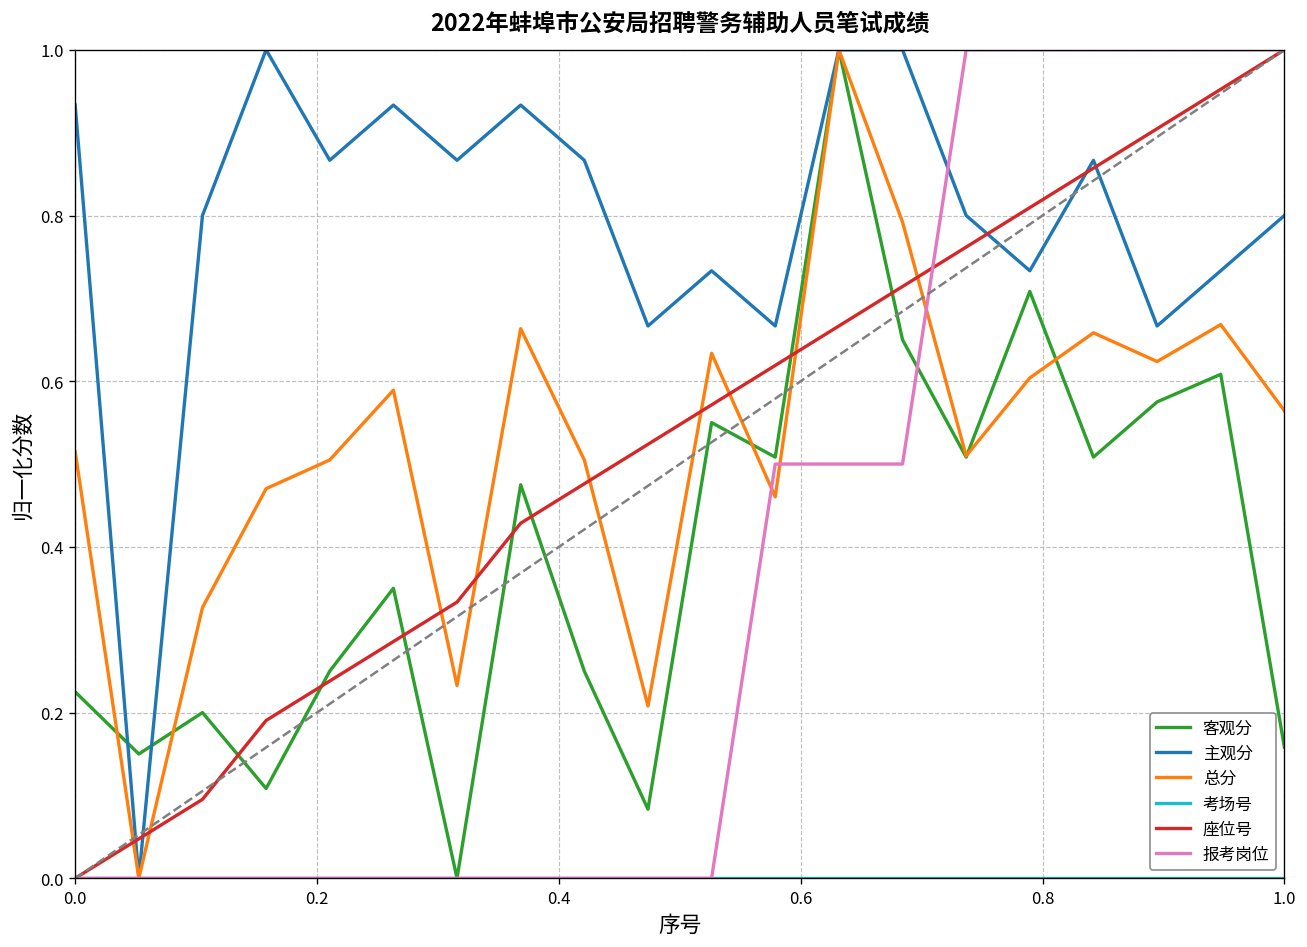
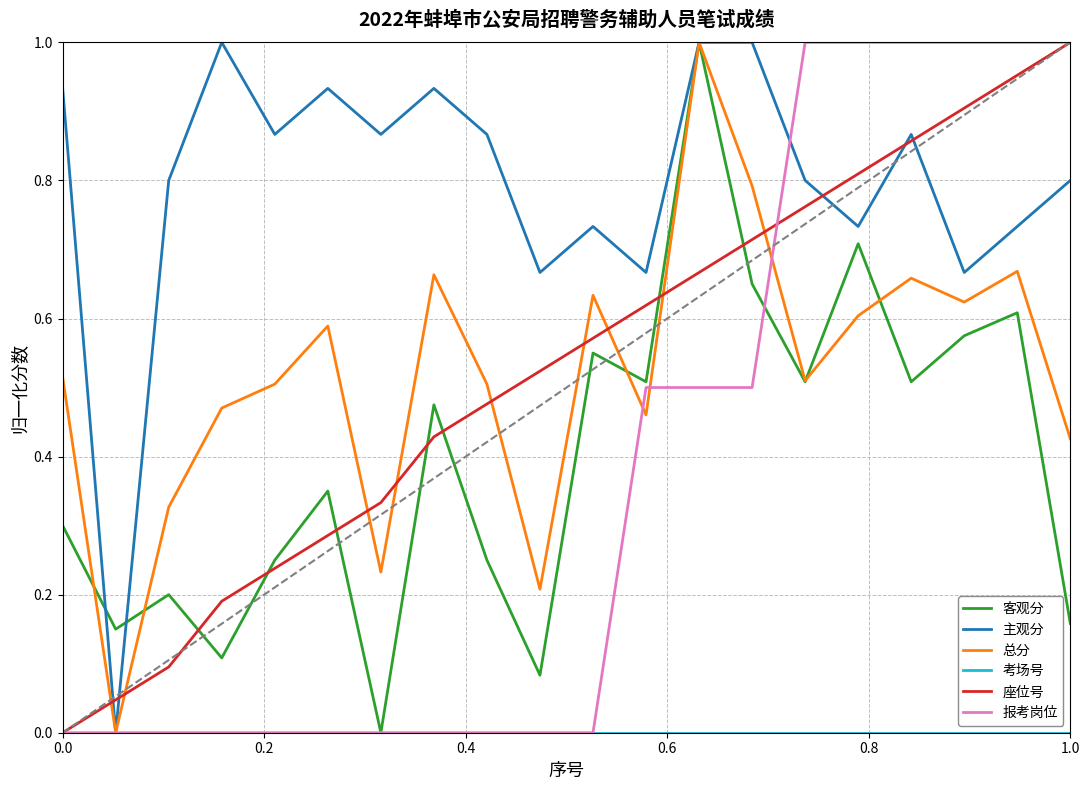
  {
    "客观分": {
-     "0.0": 0.22,
+     "0.0": 0.30,
      "1.0": 0.16
    },
    "主观分": {
      "0.0": 0.93,
      "1.0": 0.80
    },
    "总分": {
      "0.0": 0.51,
-     "1.0": 0.56
+     "1.0": 0.43
    },
    "考场号": {
      "1.0": 0.00
    }
  }
